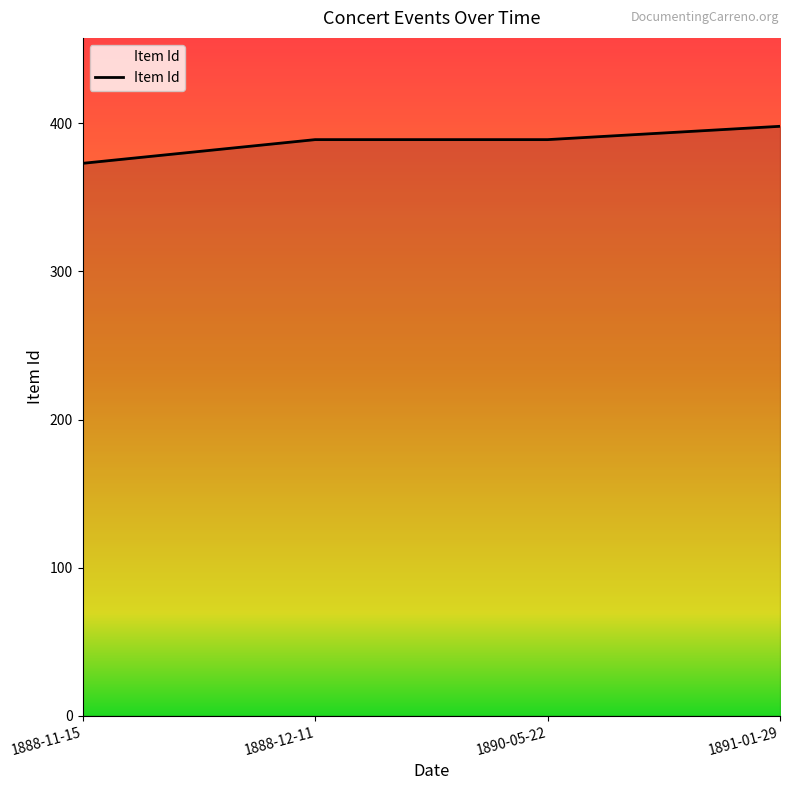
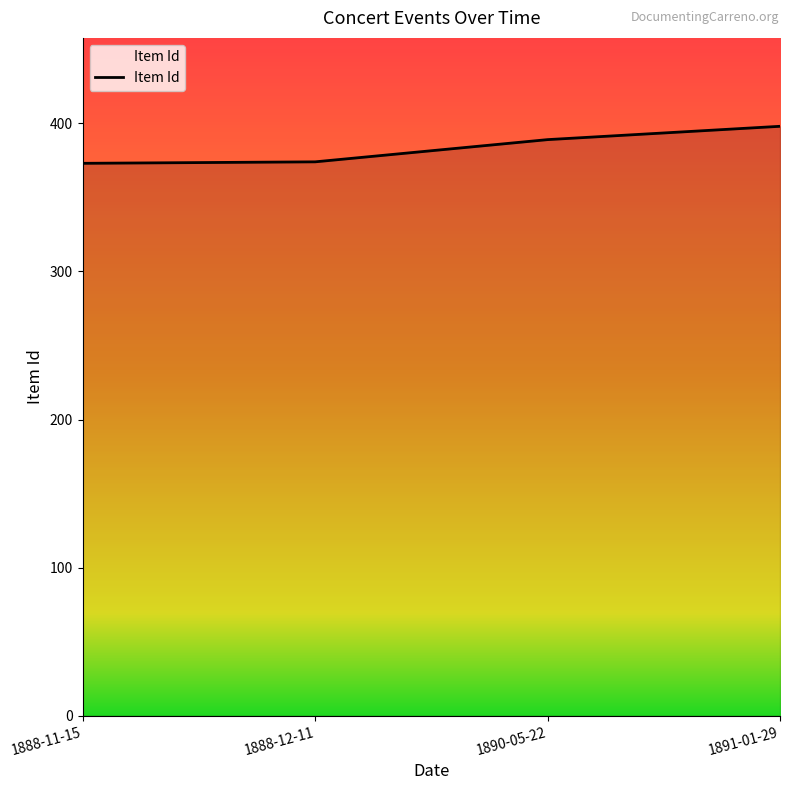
  {
    "1888-11-15": 373,
-   "1888-12-11": 389,
+   "1888-12-11": 374,
    "1890-05-22": 389,
    "1891-01-29": 398
  }
